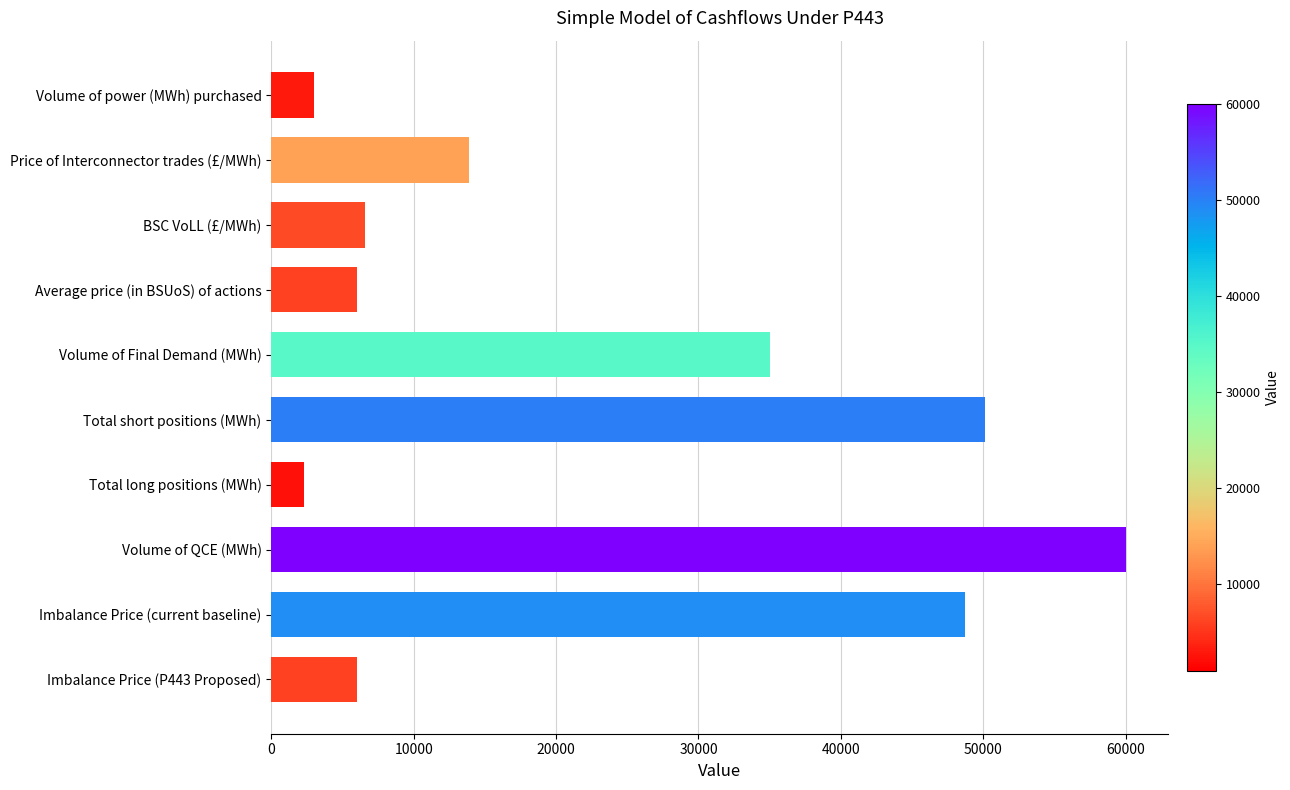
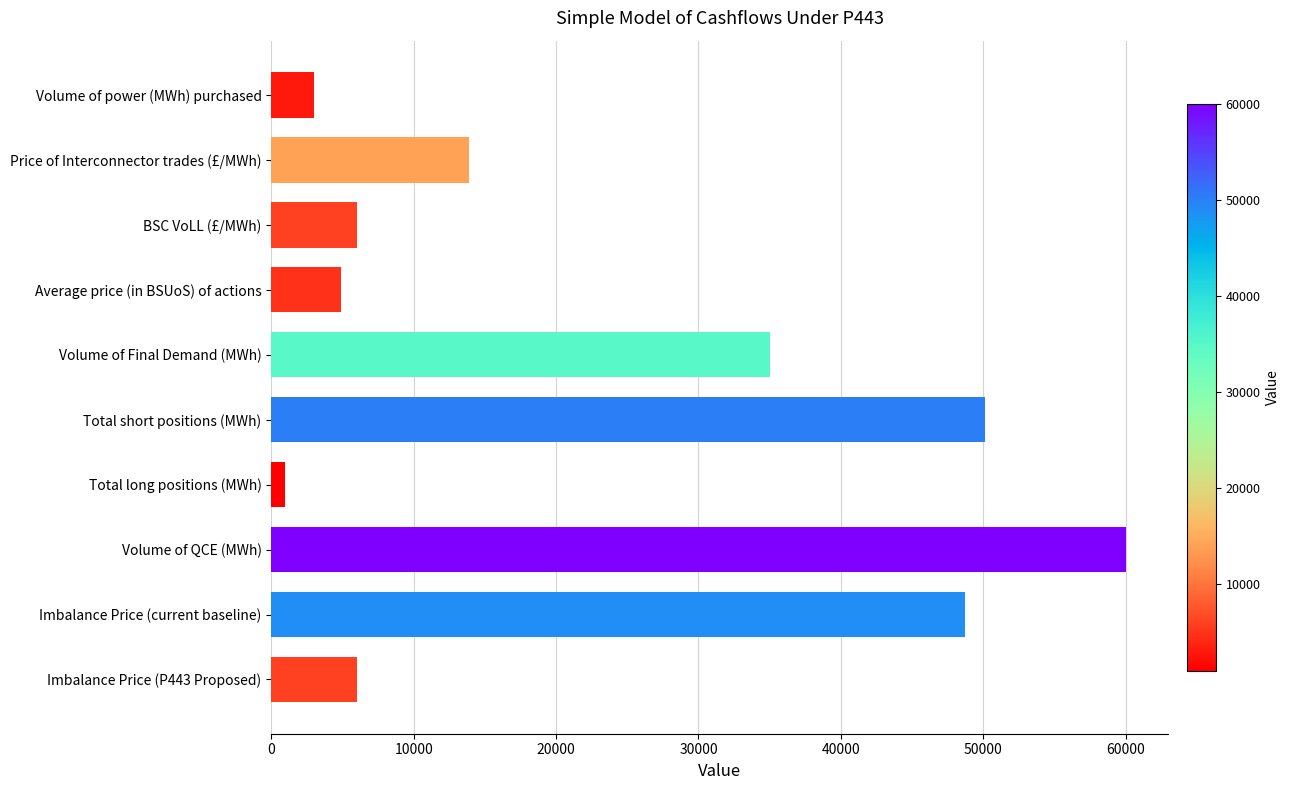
  {
    "Volume of power (MWh) purchased": 3000,
    "Price of Interconnector trades (£/MWh)": 13900,
-   "BSC VoLL (£/MWh)": 6600,
-   "Average price (in BSUoS) of actions": 6000,
+   "BSC VoLL (£/MWh)": 6000,
+   "Average price (in BSUoS) of actions": 4900,
    "Volume of Final Demand (MWh)": 35000,
    "Total short positions (MWh)": 50100,
-   "Total long positions (MWh)": 2300,
+   "Total long positions (MWh)": 1000,
    "Volume of QCE (MWh)": 60000,
    "Imbalance Price (current baseline)": 48700,
    "Imbalance Price (P443 Proposed)": 6000
  }
